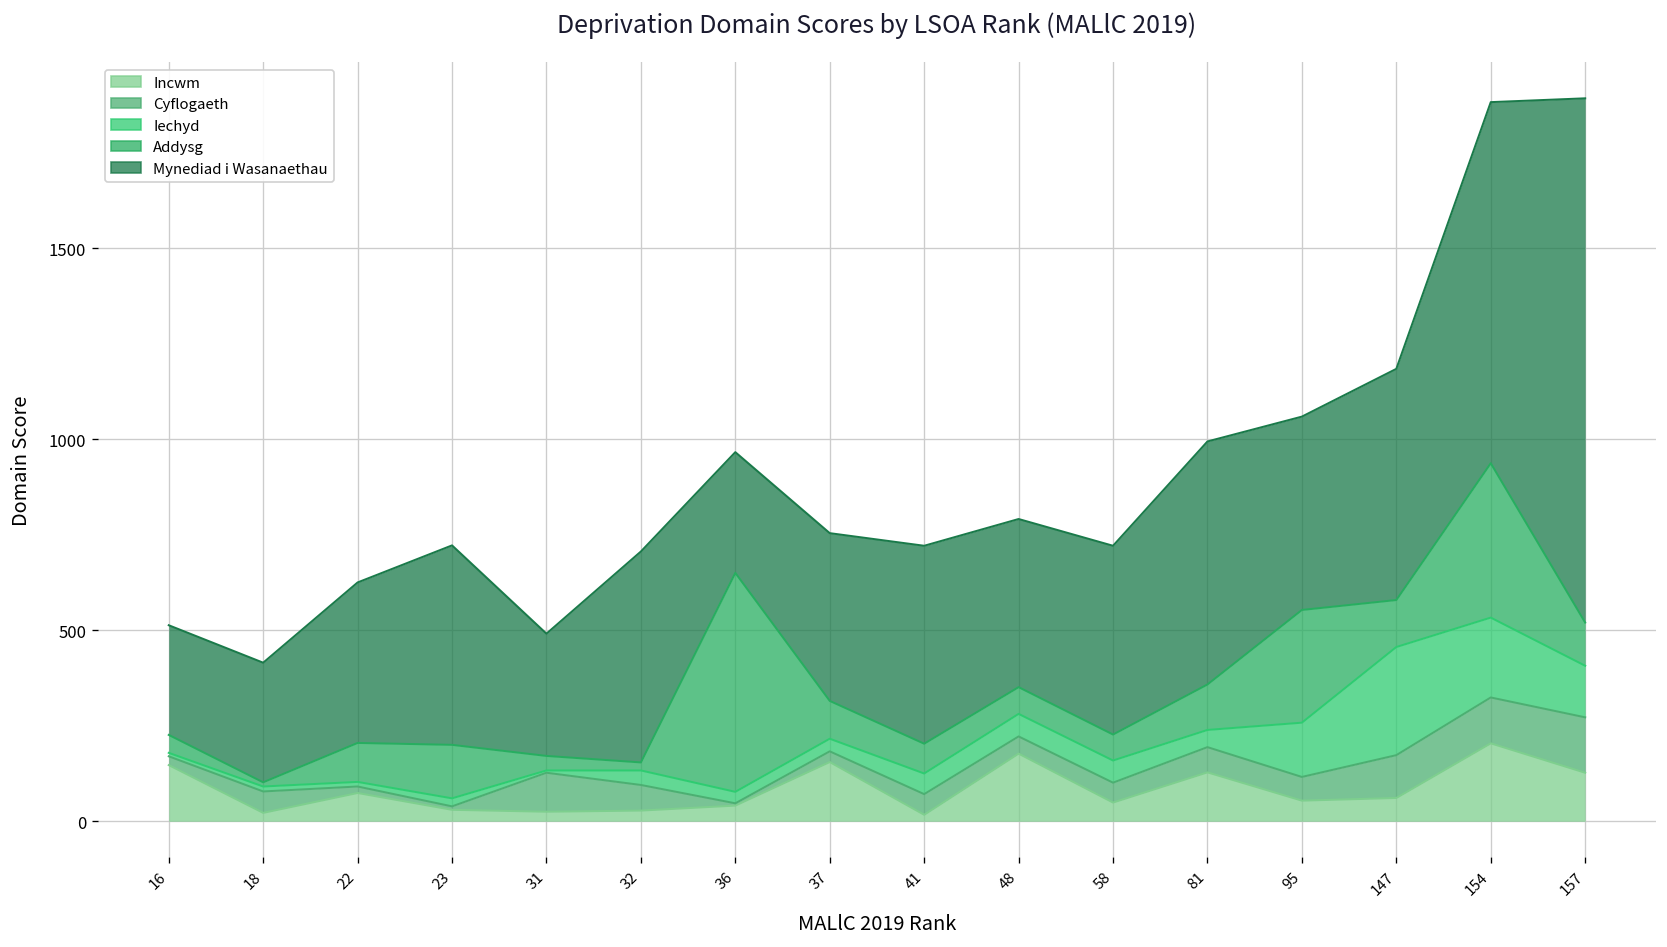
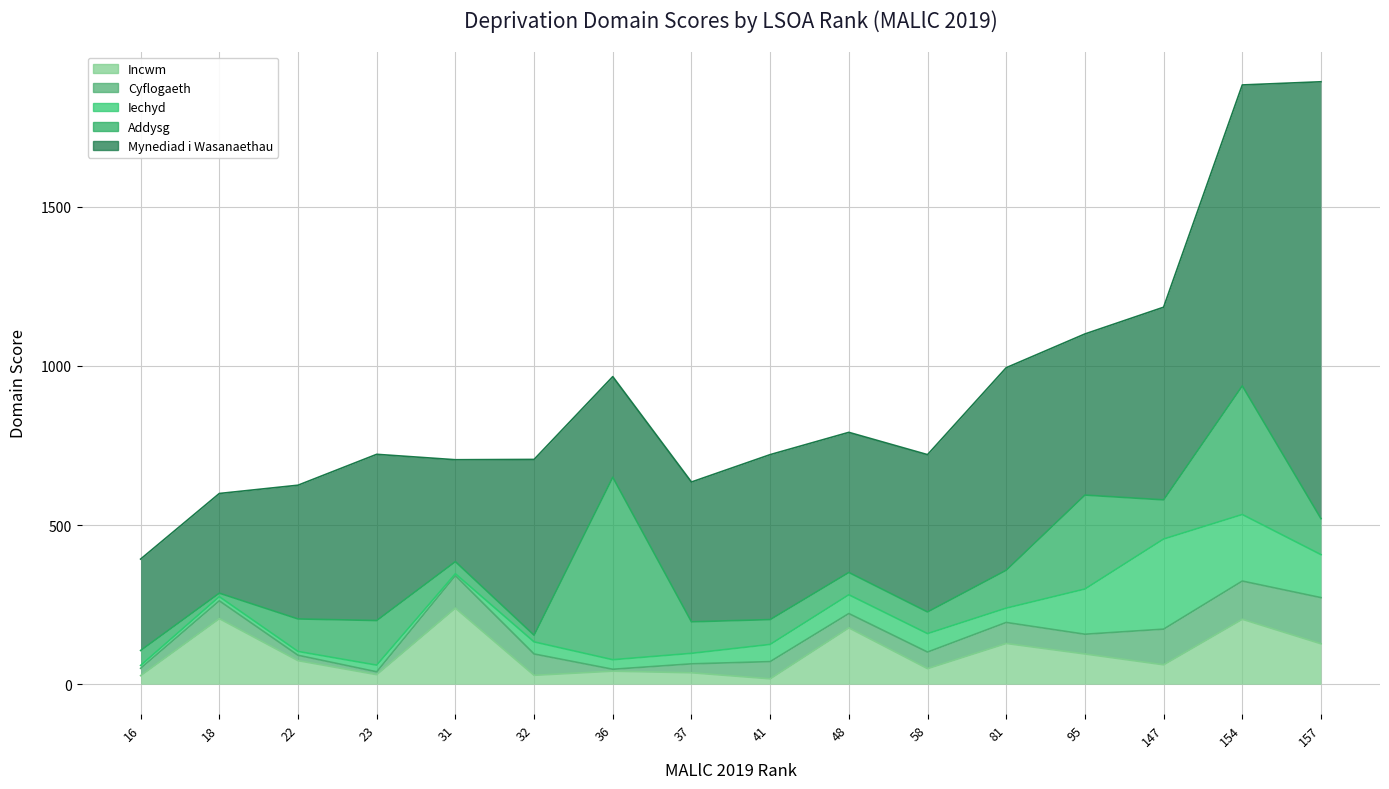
  {
    "Incwm": {
-     "16": 150,
-     "18": 20,
+     "16": 30,
+     "18": 210,
      "22": 70,
      "23": 30,
-     "31": 30,
+     "31": 240,
      "32": 30,
-     "37": 160,
+     "37": 40,
      "41": 20,
      "48": 180,
      "58": 50,
      "81": 130,
-     "95": 50,
+     "95": 100,
      "147": 60,
      "154": 200,
      "157": 130
    }
  }
